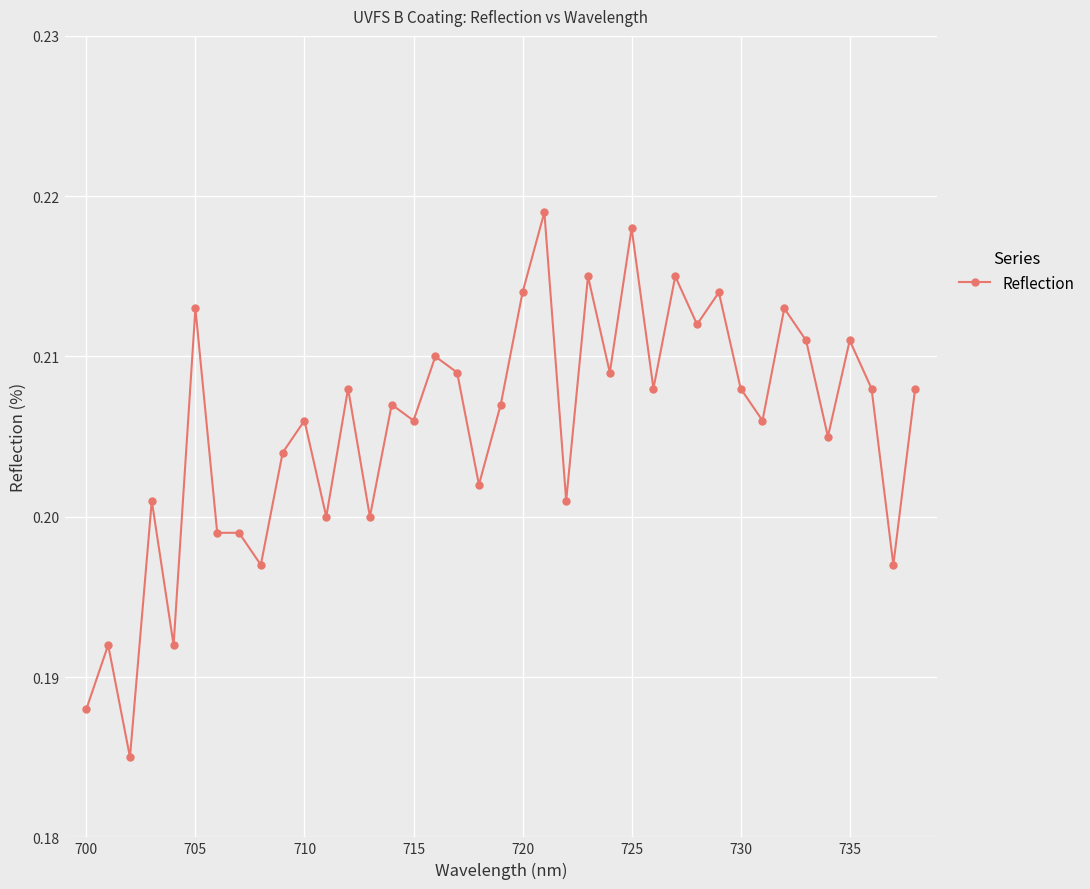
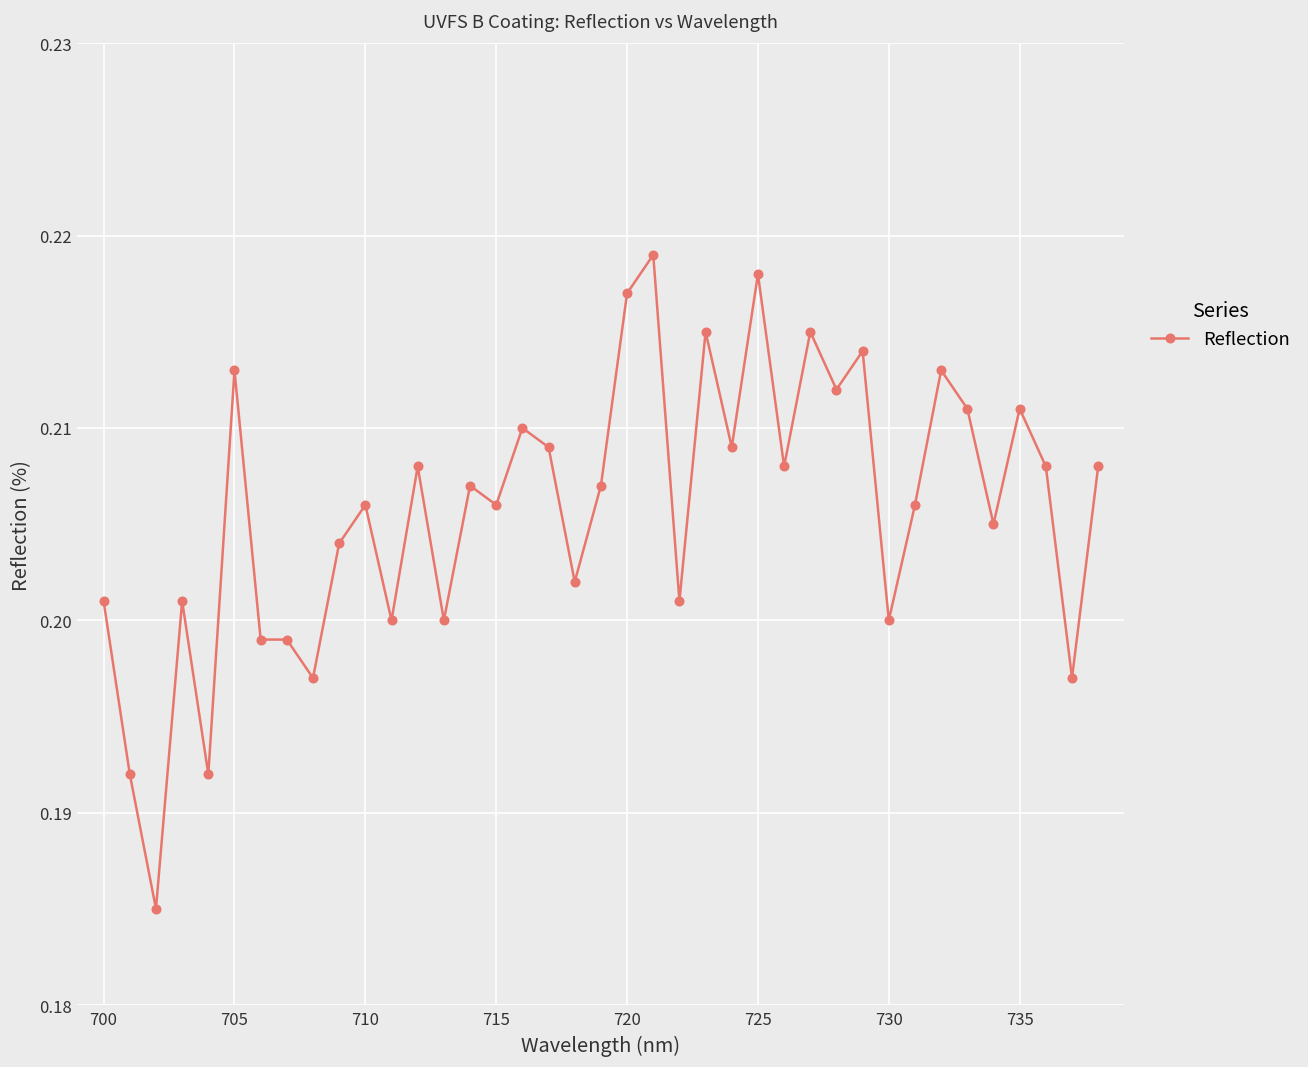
  {
-   "700": 0.188,
+   "700": 0.201,
    "705": 0.213,
    "710": 0.206,
    "715": 0.206,
-   "720": 0.214,
+   "720": 0.217,
    "725": 0.218,
-   "730": 0.208,
+   "730": 0.200,
    "735": 0.211
  }
